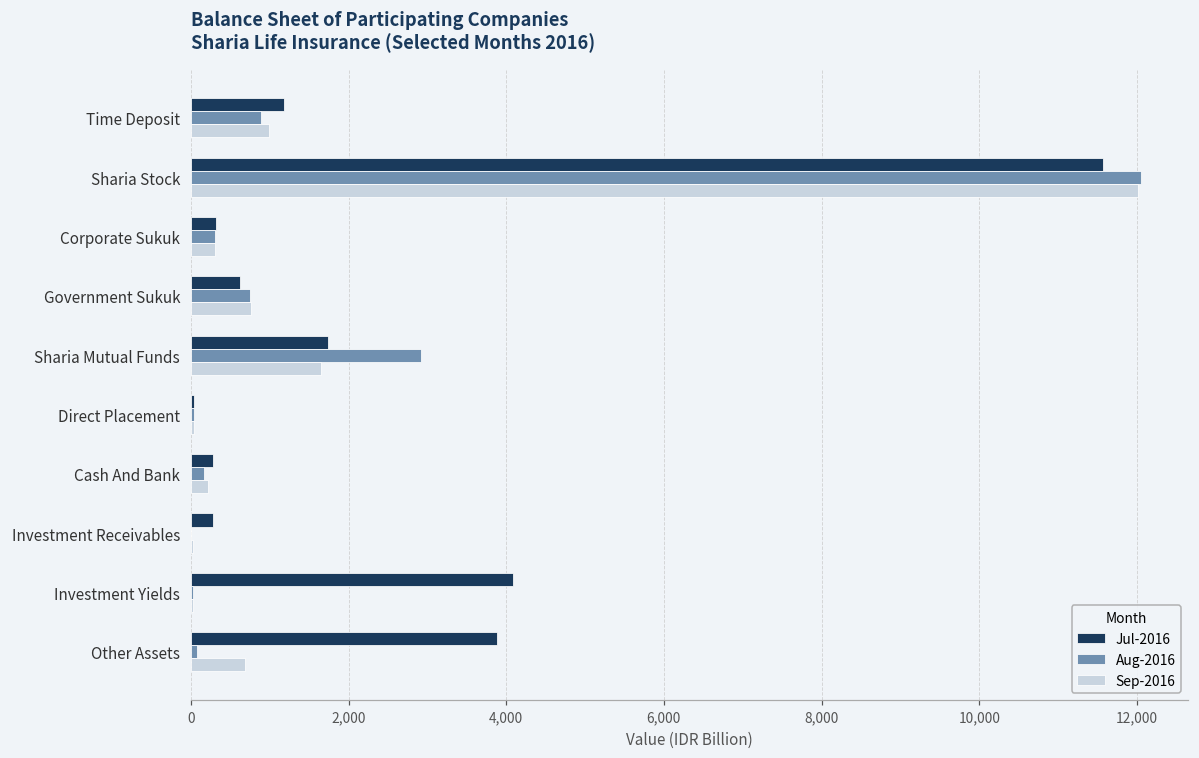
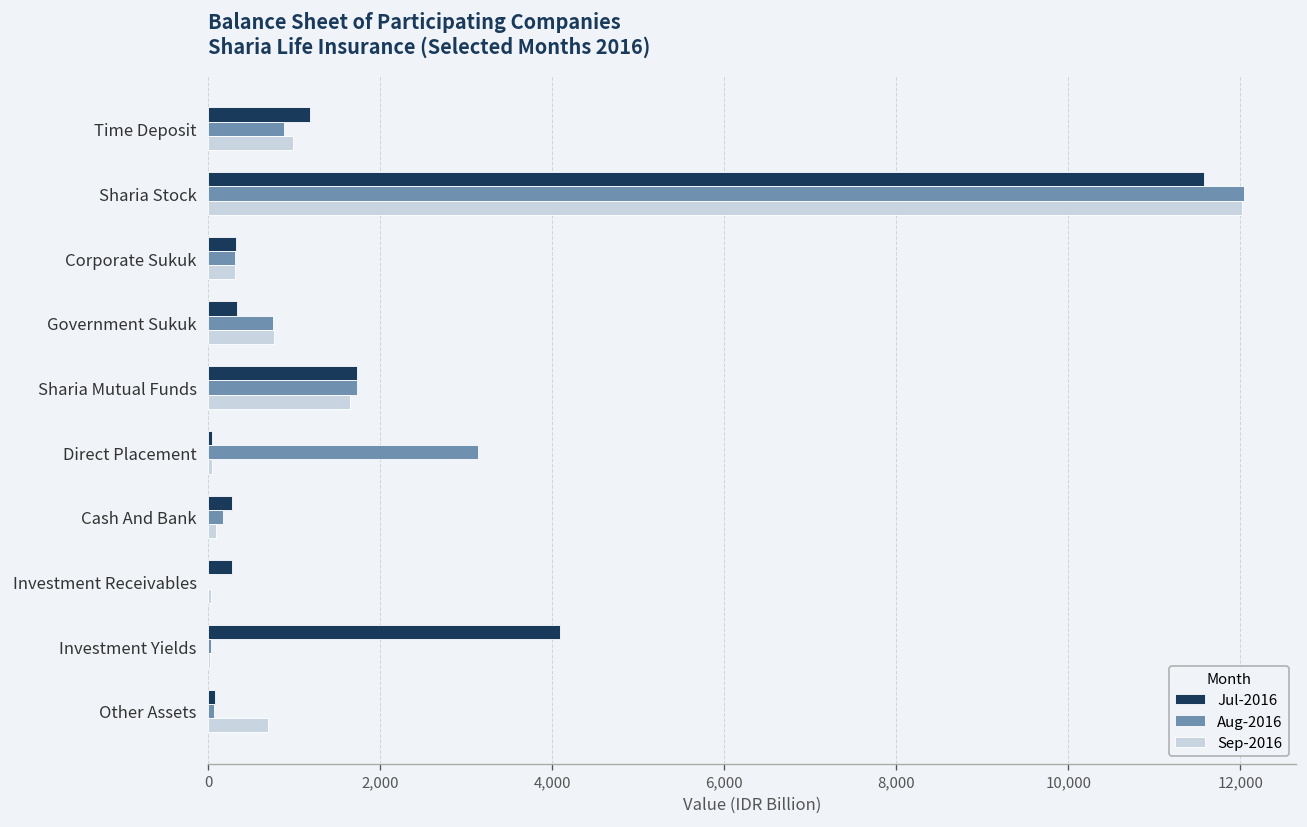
  {
    "Jul-2016": {
      "Time Deposit": "1,200",
      "Sharia Stock": "11,600",
      "Corporate Sukuk": "300",
-     "Government Sukuk": "600",
+     "Government Sukuk": "300",
      "Sharia Mutual Funds": "1,700",
      "Direct Placement": "0",
      "Cash And Bank": "300",
      "Investment Receivables": "300",
      "Investment Yields": "4,100",
-     "Other Assets": "3,900"
+     "Other Assets": "100"
    },
    "Aug-2016": {
      "Time Deposit": "900",
      "Sharia Stock": "12,000",
      "Corporate Sukuk": "300",
      "Government Sukuk": "800",
-     "Sharia Mutual Funds": "2,900",
-     "Direct Placement": "0",
+     "Sharia Mutual Funds": "1,700",
+     "Direct Placement": "3,100",
      "Cash And Bank": "200",
      "Other Assets": "100"
    },
    "Sep-2016": {
      "Time Deposit": "1,000",
      "Sharia Stock": "12,000",
      "Corporate Sukuk": "300",
      "Government Sukuk": "800",
      "Sharia Mutual Funds": "1,700",
      "Direct Placement": "0",
-     "Cash And Bank": "200",
+     "Cash And Bank": "100",
      "Other Assets": "700"
    }
  }
